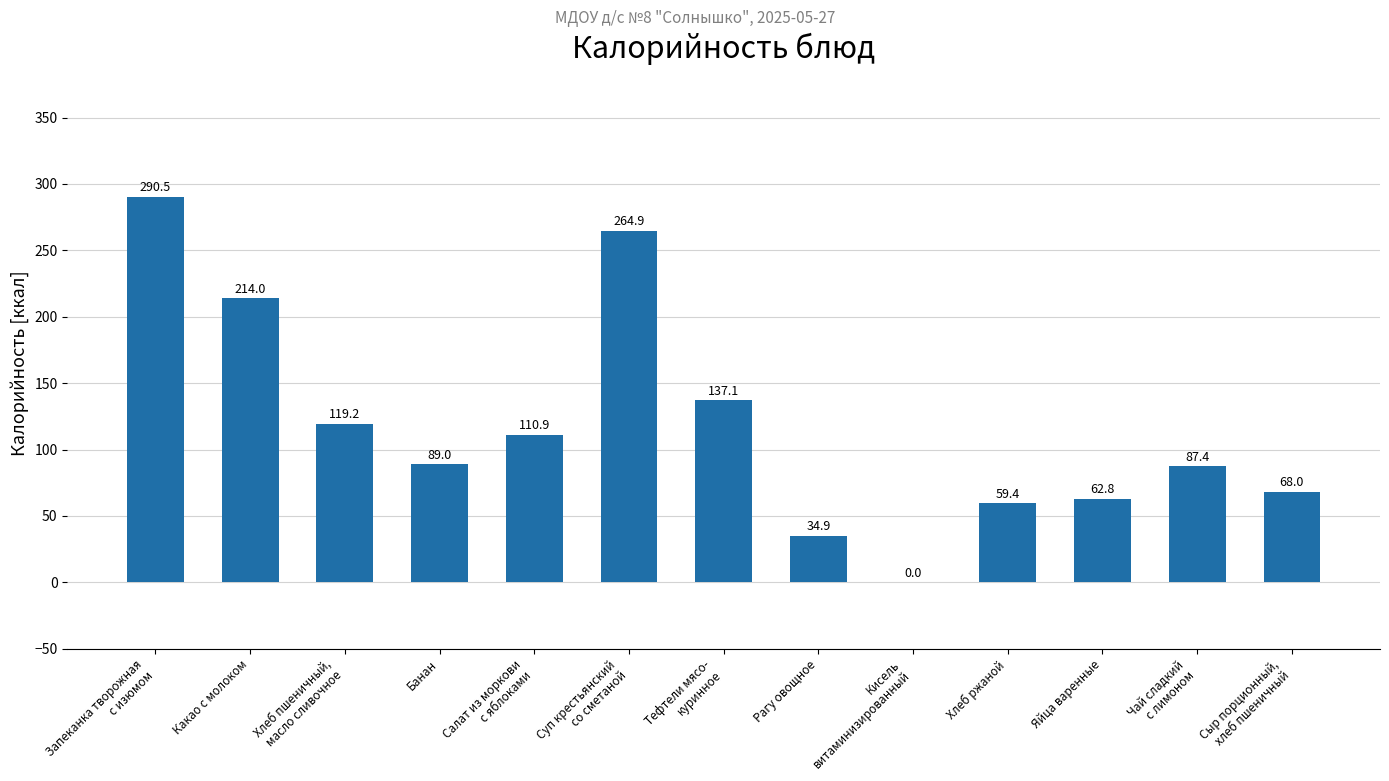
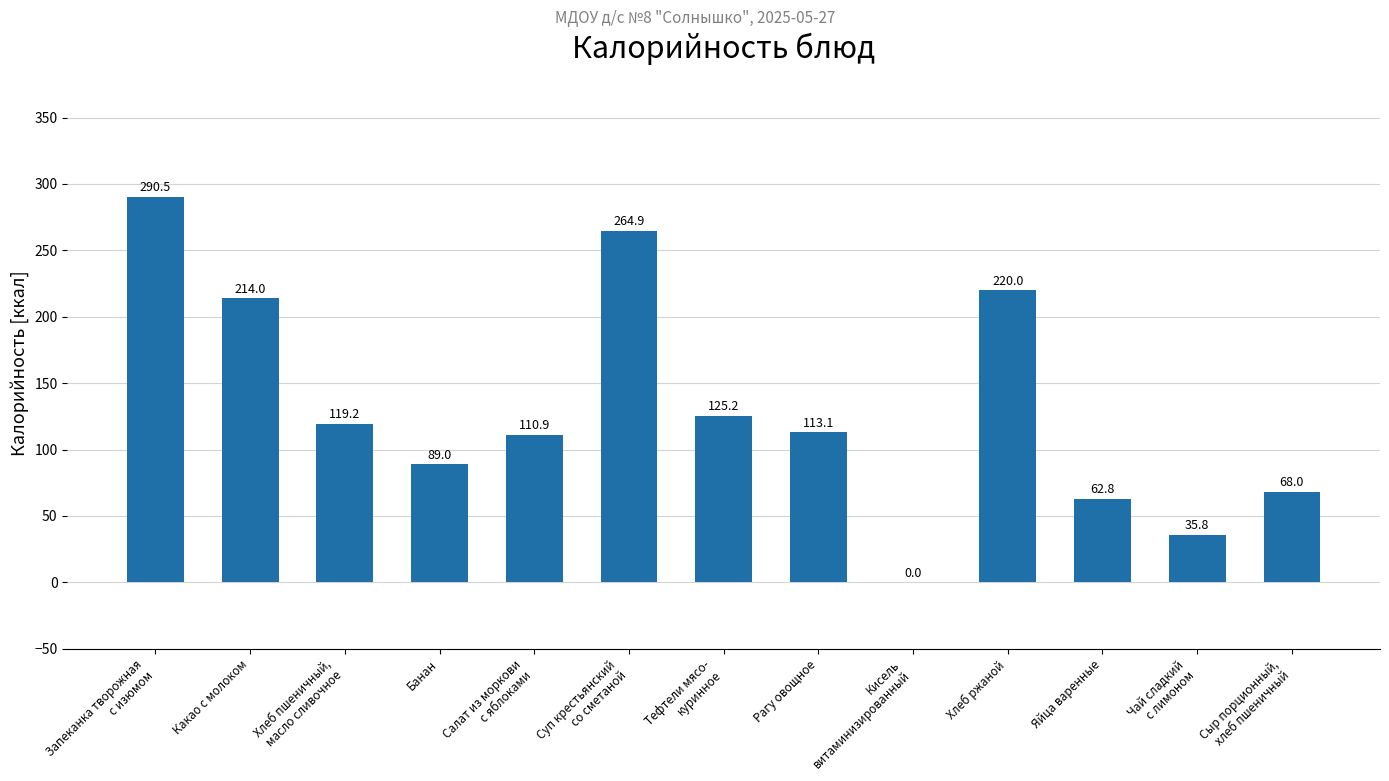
  {
    "Запеканка творожная с изюмом": 290.5,
    "Какао с молоком": 214.0,
    "Хлеб пшеничный, масло сливочное": 119.2,
    "Банан": 89.0,
    "Салат из моркови с яблоками": 110.9,
    "Суп крестьянский со сметаной": 264.9,
-   "Тефтели мясо- куринное": 137.1,
-   "Рагу овощное": 34.9,
+   "Тефтели мясо- куринное": 125.2,
+   "Рагу овощное": 113.1,
    "Кисель витаминизированный": 0.0,
-   "Хлеб ржаной": 59.4,
+   "Хлеб ржаной": 220.0,
    "Яйца варенные": 62.8,
-   "Чай сладкий с лимоном": 87.4,
+   "Чай сладкий с лимоном": 35.8,
    "Сыр порционный, хлеб пшеничный": 68.0
  }
